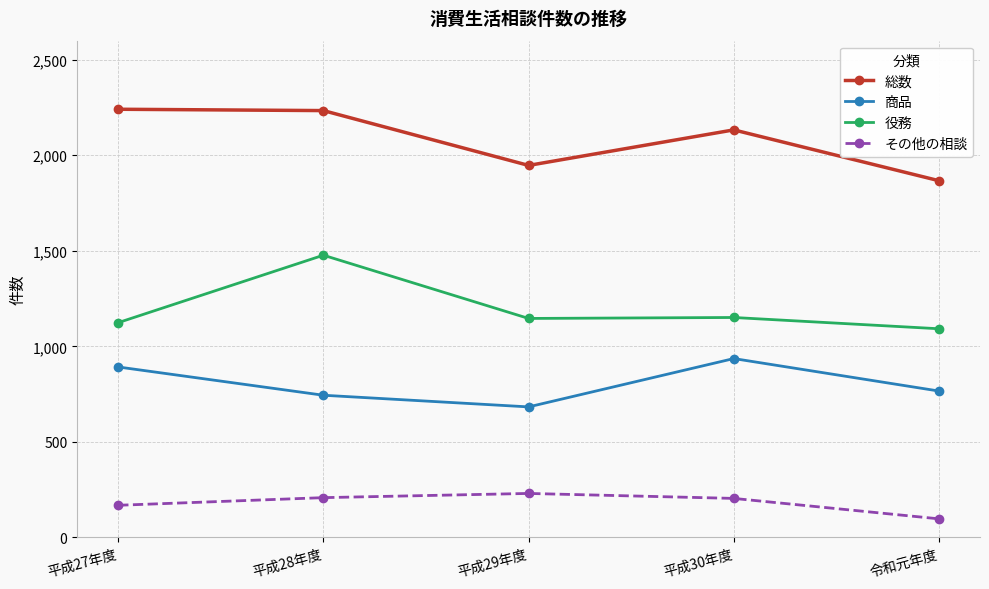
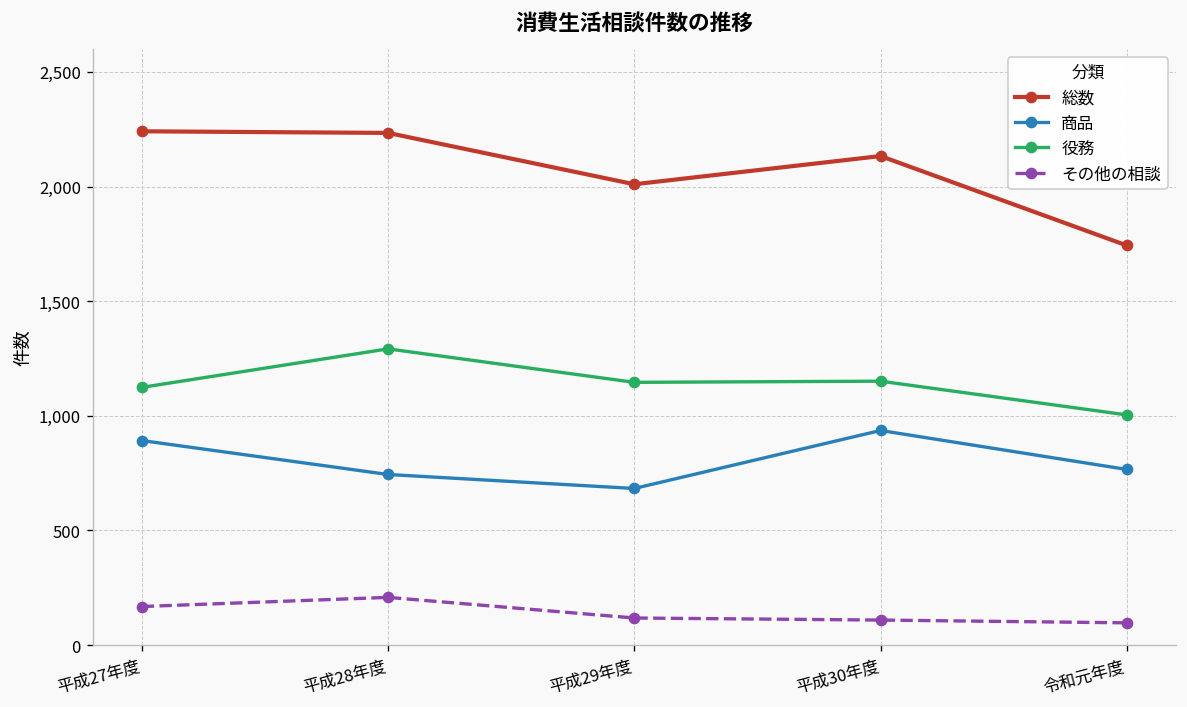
  {
    "総数": {
      "平成27年度": "2,240",
      "平成28年度": "2,230",
-     "平成29年度": "1,950",
+     "平成29年度": "2,010",
      "平成30年度": "2,130",
-     "令和元年度": "1,870"
+     "令和元年度": "1,740"
    },
    "商品": {
      "平成27年度": "890",
      "平成28年度": "740",
      "平成29年度": "680",
      "平成30年度": "940",
      "令和元年度": "770"
    },
    "役務": {
      "平成27年度": "1,120",
-     "平成28年度": "1,480",
+     "平成28年度": "1,290",
      "平成29年度": "1,150",
      "平成30年度": "1,150",
-     "令和元年度": "1,090"
+     "令和元年度": "1,000"
    },
    "その他の相談": {
      "平成27年度": "170",
      "平成28年度": "210",
-     "平成29年度": "230",
-     "平成30年度": "200",
+     "平成29年度": "120",
+     "平成30年度": "110",
      "令和元年度": "100"
    }
  }
